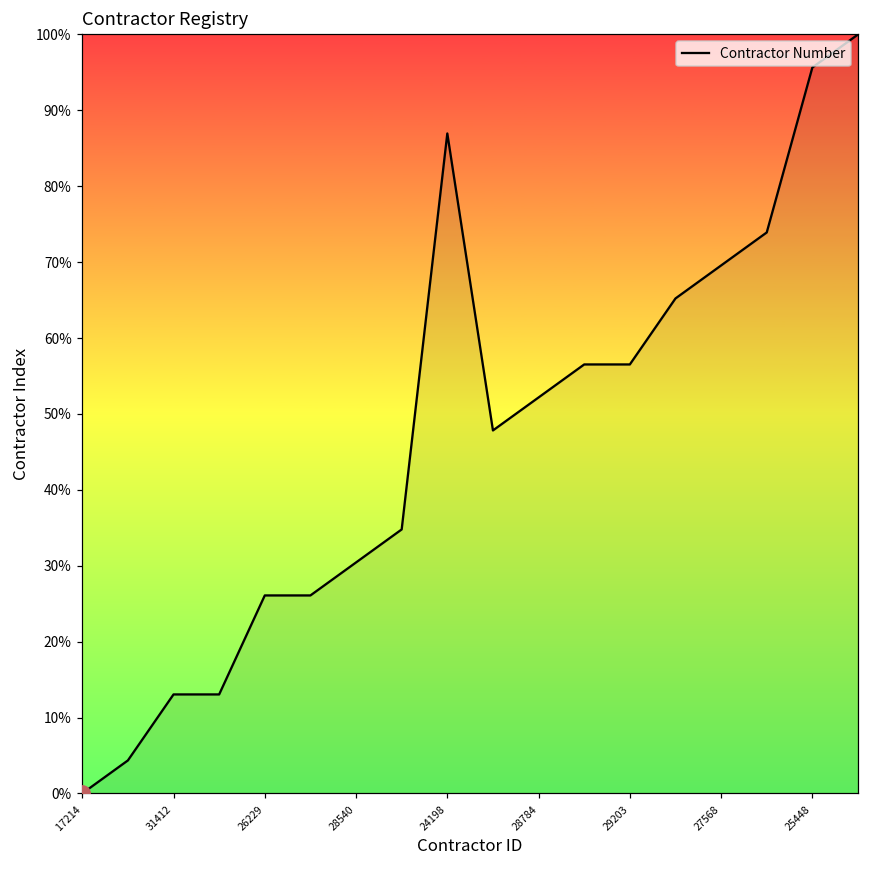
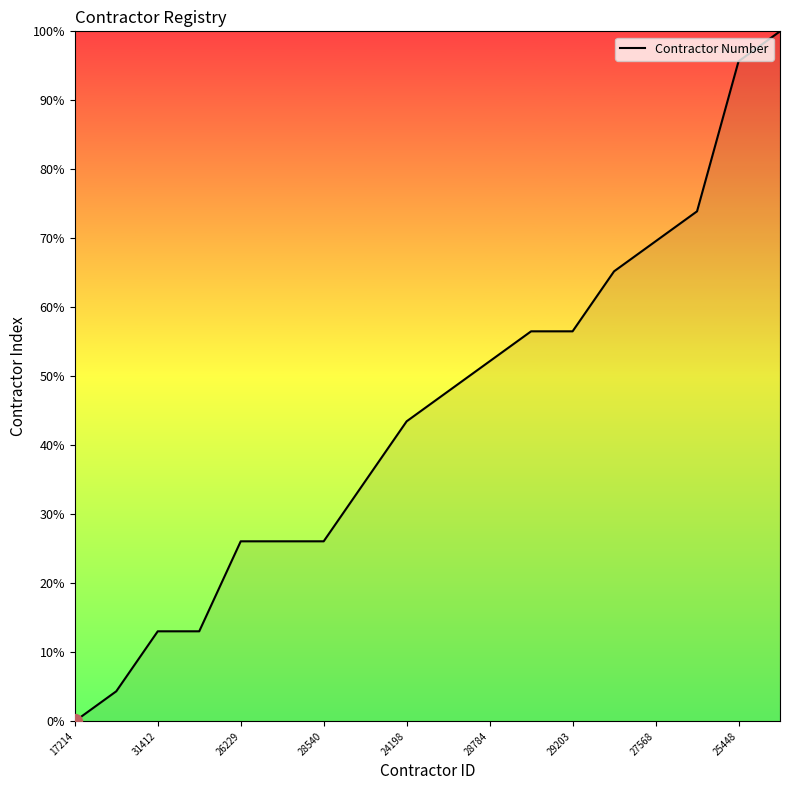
  {
    "Contractor Number": {
      "31412": "13%",
      "26229": "26%",
-     "28540": "30%",
-     "24198": "87%",
+     "28540": "26%",
+     "24198": "43%",
      "28784": "52%",
      "29203": "57%",
      "27568": "70%",
      "25448": "96%"
    }
  }
